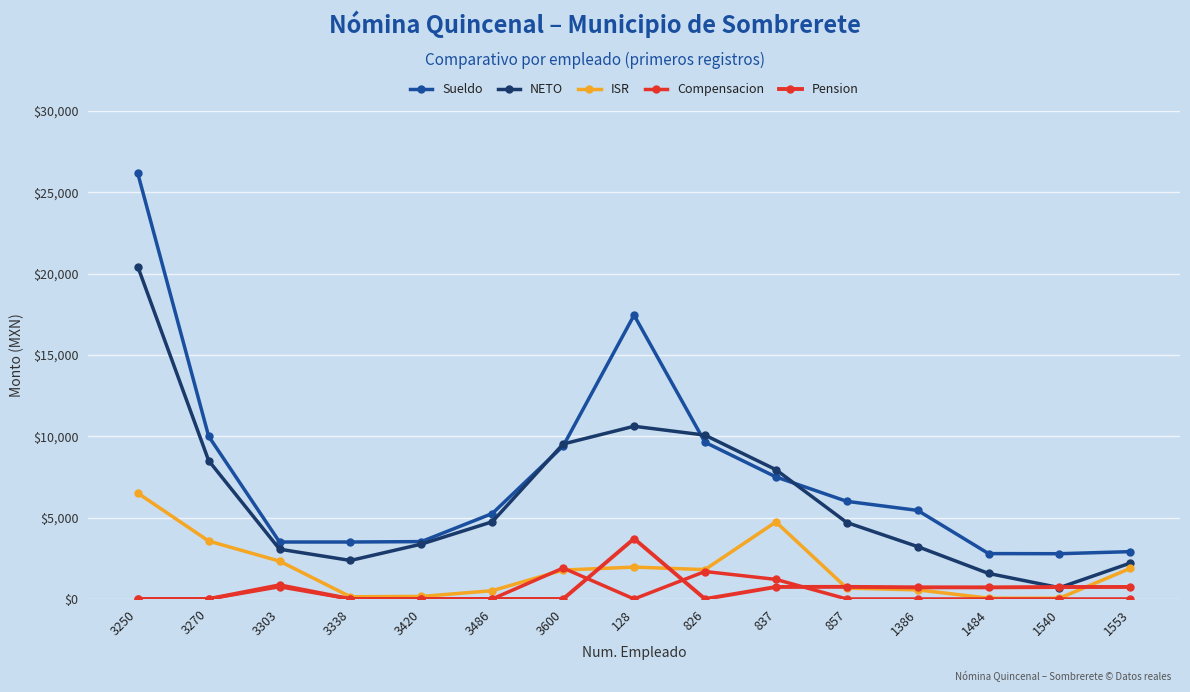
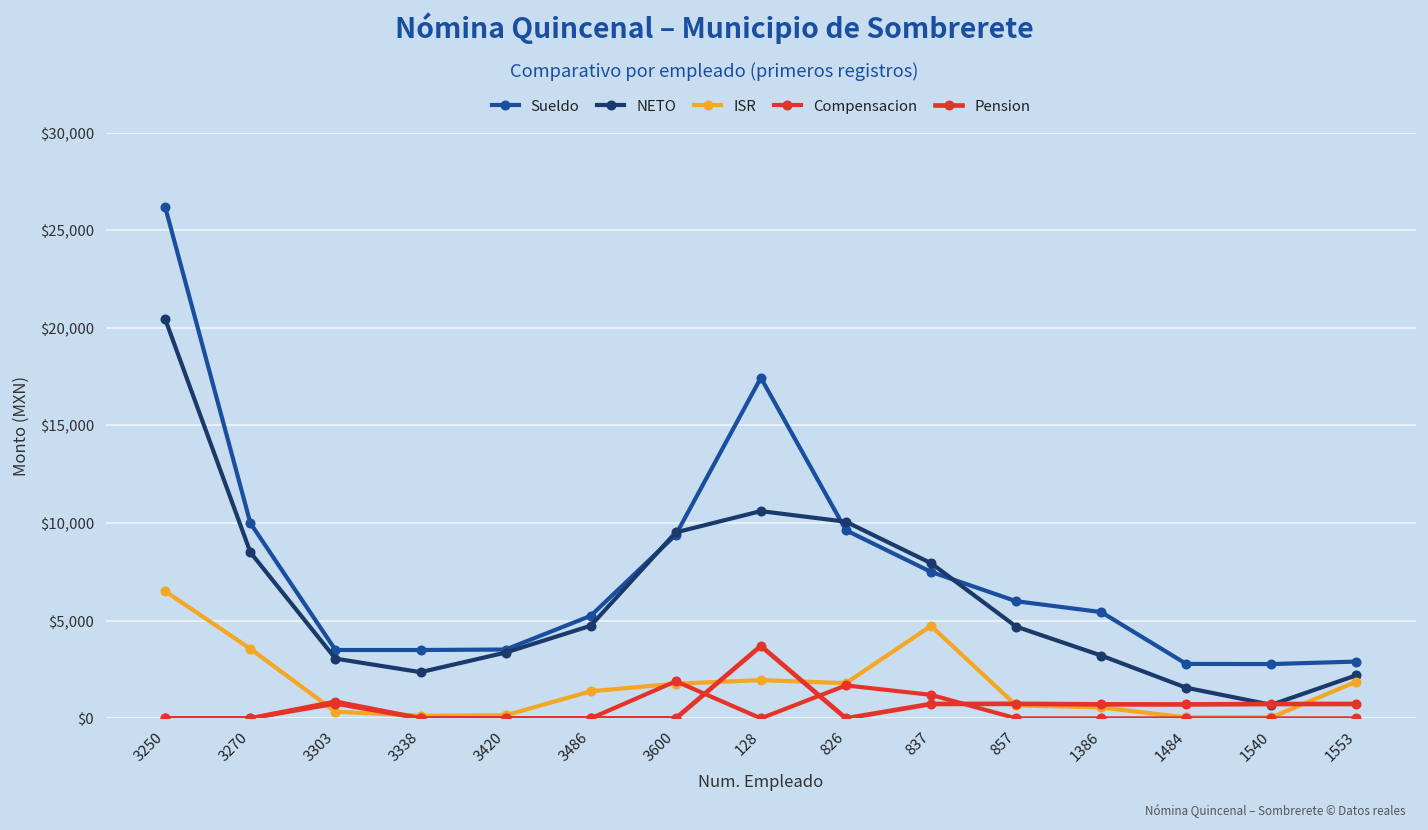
  {
    "ISR": {
      "3250": "$6,500",
      "3270": "$3,600",
-     "3303": "$2,300",
+     "3303": "$300",
      "3420": "$200",
-     "3486": "$500",
+     "3486": "$1,400",
      "128": "$2,000",
      "837": "$4,700",
      "1386": "$600",
      "1553": "$1,900"
    }
  }
